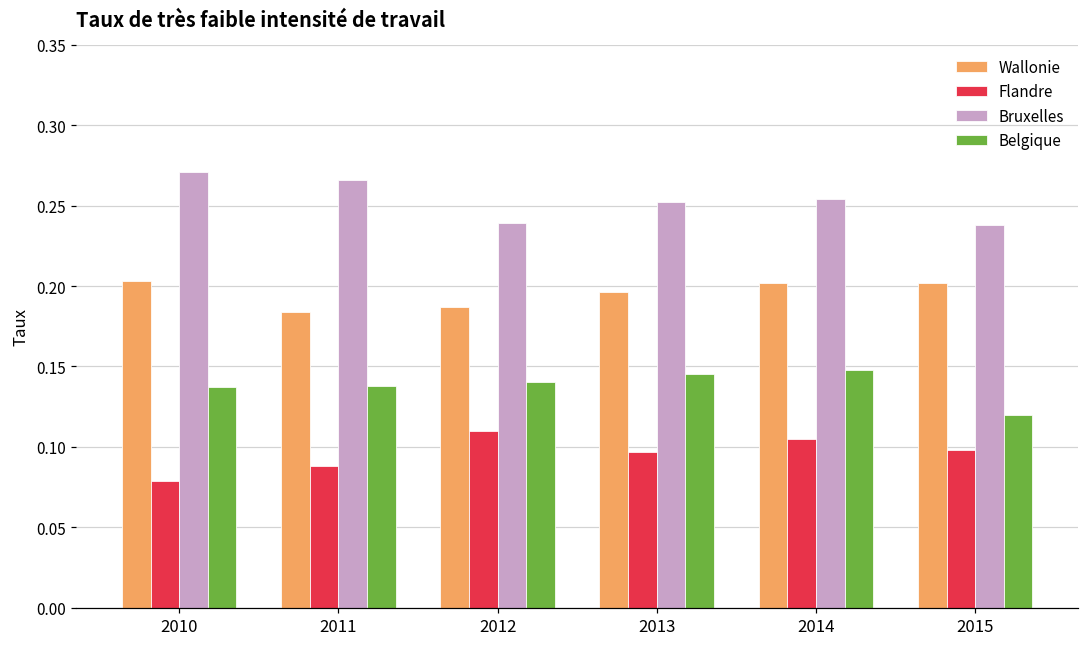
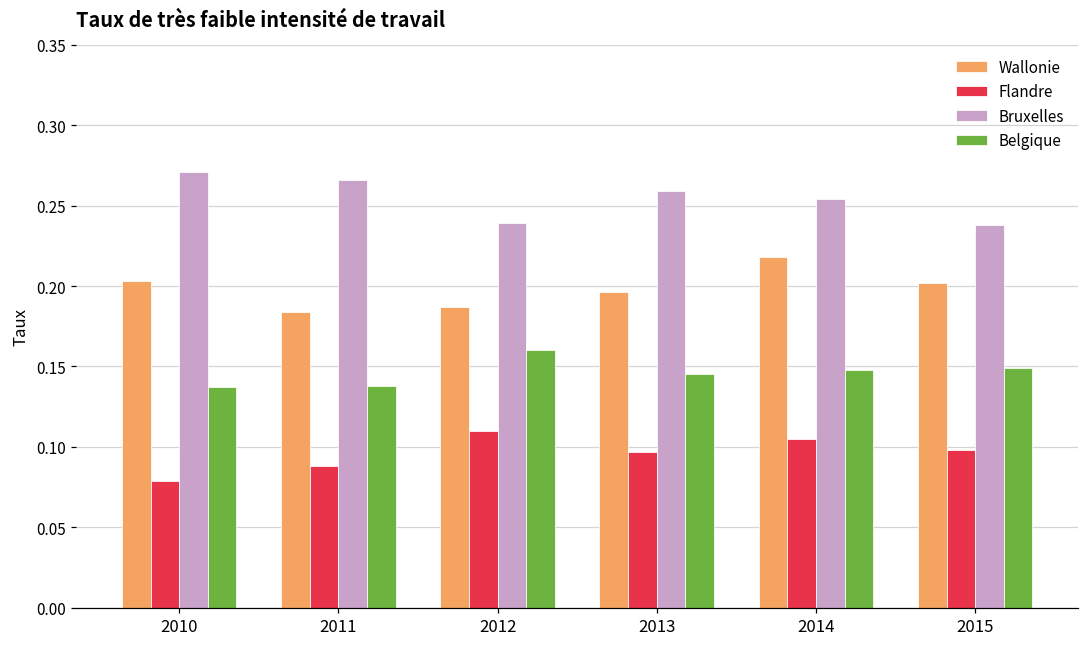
  {
    "Wallonie": {
      "2010": 0.203,
      "2011": 0.184,
      "2012": 0.187,
      "2013": 0.196,
-     "2014": 0.202,
+     "2014": 0.218,
      "2015": 0.202
    },
    "Flandre": {
      "2010": 0.079,
      "2011": 0.088,
      "2012": 0.110,
      "2013": 0.097,
      "2014": 0.105,
      "2015": 0.098
    },
    "Bruxelles": {
      "2010": 0.271,
      "2011": 0.266,
      "2012": 0.239,
-     "2013": 0.252,
+     "2013": 0.259,
      "2014": 0.254,
      "2015": 0.238
    },
    "Belgique": {
      "2010": 0.137,
      "2011": 0.138,
-     "2012": 0.14,
+     "2012": 0.16,
      "2013": 0.145,
      "2014": 0.148,
-     "2015": 0.120
+     "2015": 0.149
    }
  }
